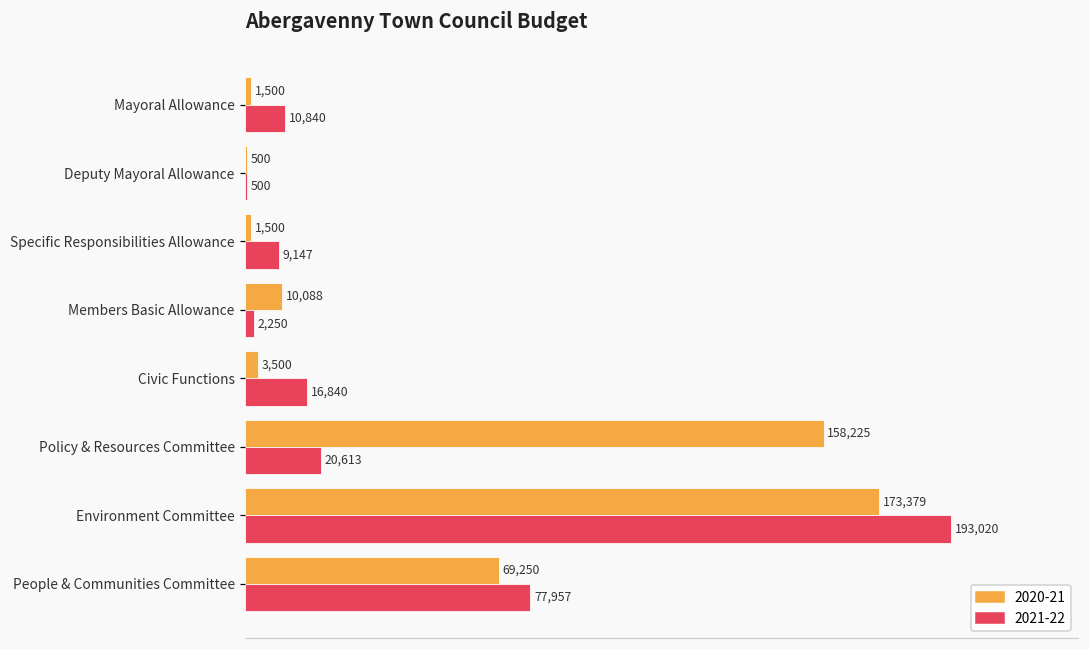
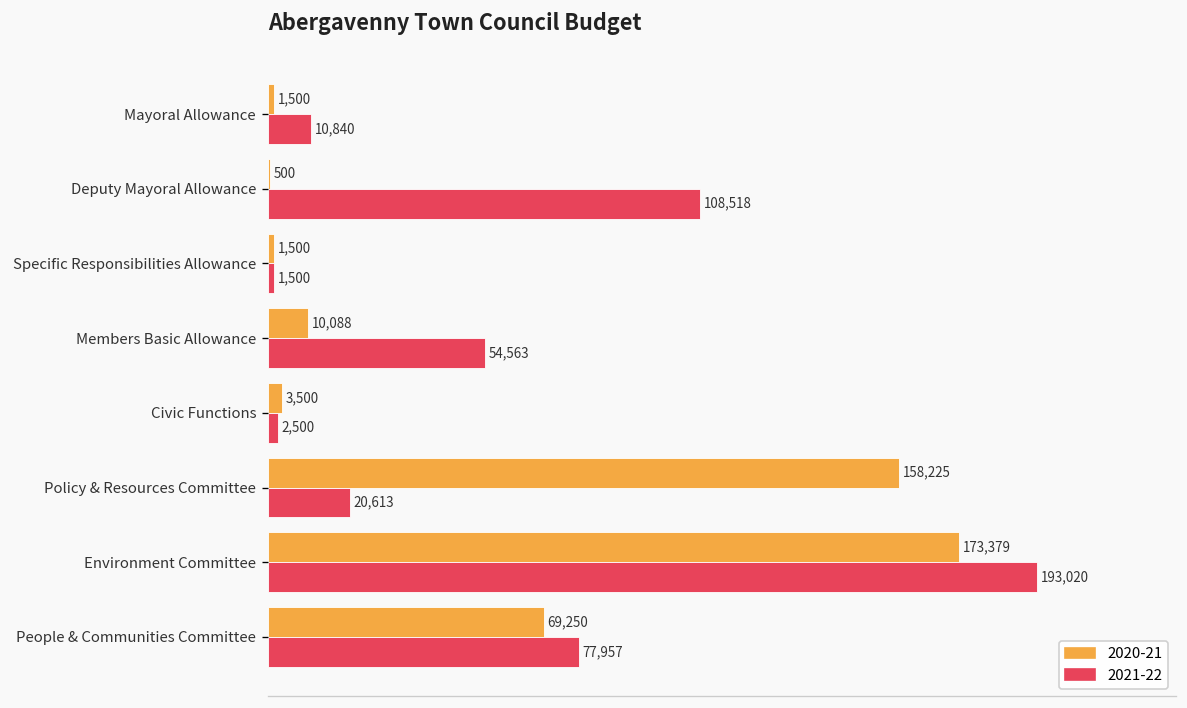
  {
    "2020-21": {
      "Mayoral Allowance": "1,500",
      "Deputy Mayoral Allowance": "500",
      "Specific Responsibilities Allowance": "1,500",
      "Members Basic Allowance": "10,088",
      "Civic Functions": "3,500",
      "Policy & Resources Committee": "158,225",
      "Environment Committee": "173,379",
      "People & Communities Committee": "69,250"
    },
    "2021-22": {
      "Mayoral Allowance": "10,840",
-     "Deputy Mayoral Allowance": "500",
-     "Specific Responsibilities Allowance": "9,147",
-     "Members Basic Allowance": "2,250",
-     "Civic Functions": "16,840",
+     "Deputy Mayoral Allowance": "108,518",
+     "Specific Responsibilities Allowance": "1,500",
+     "Members Basic Allowance": "54,563",
+     "Civic Functions": "2,500",
      "Policy & Resources Committee": "20,613",
      "Environment Committee": "193,020",
      "People & Communities Committee": "77,957"
    }
  }
